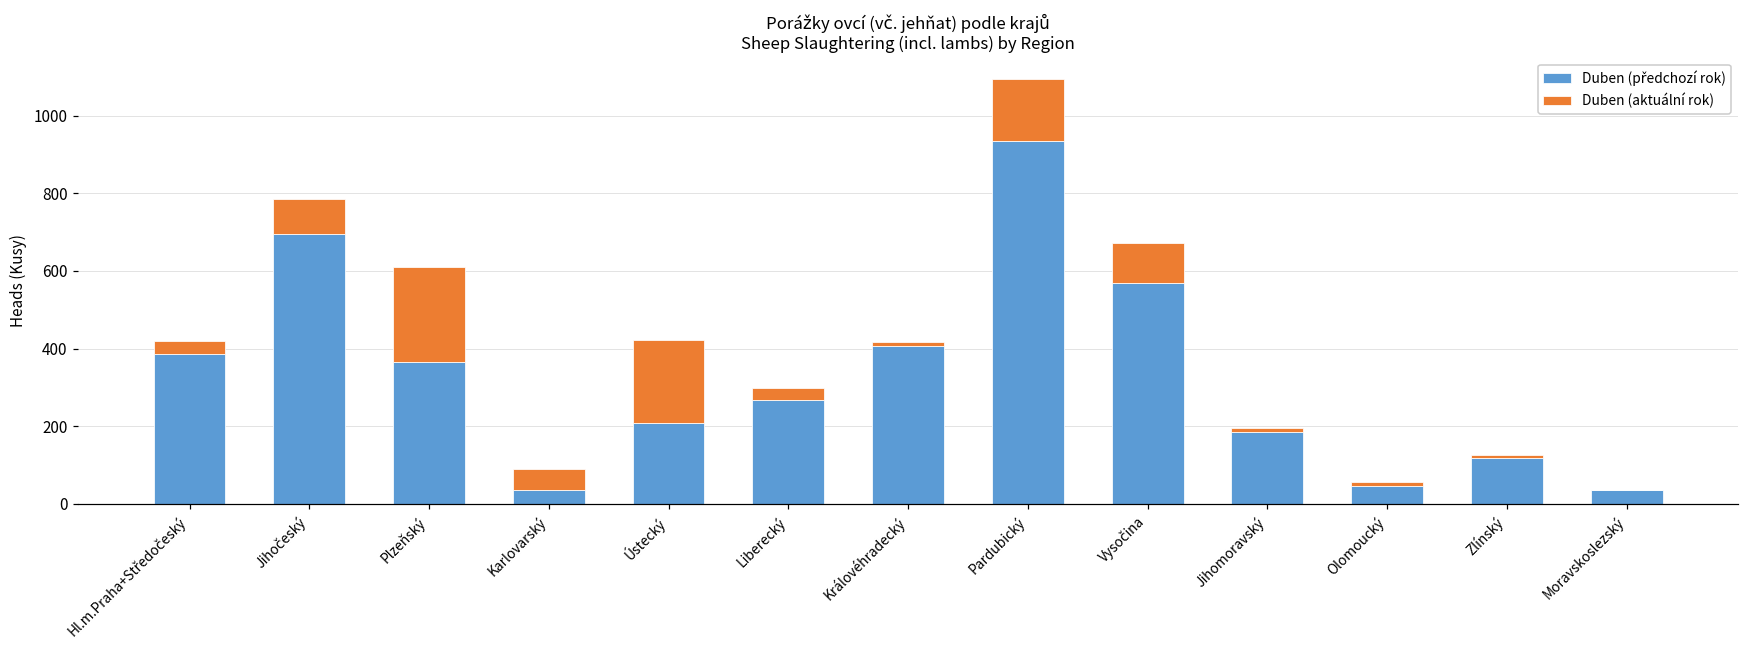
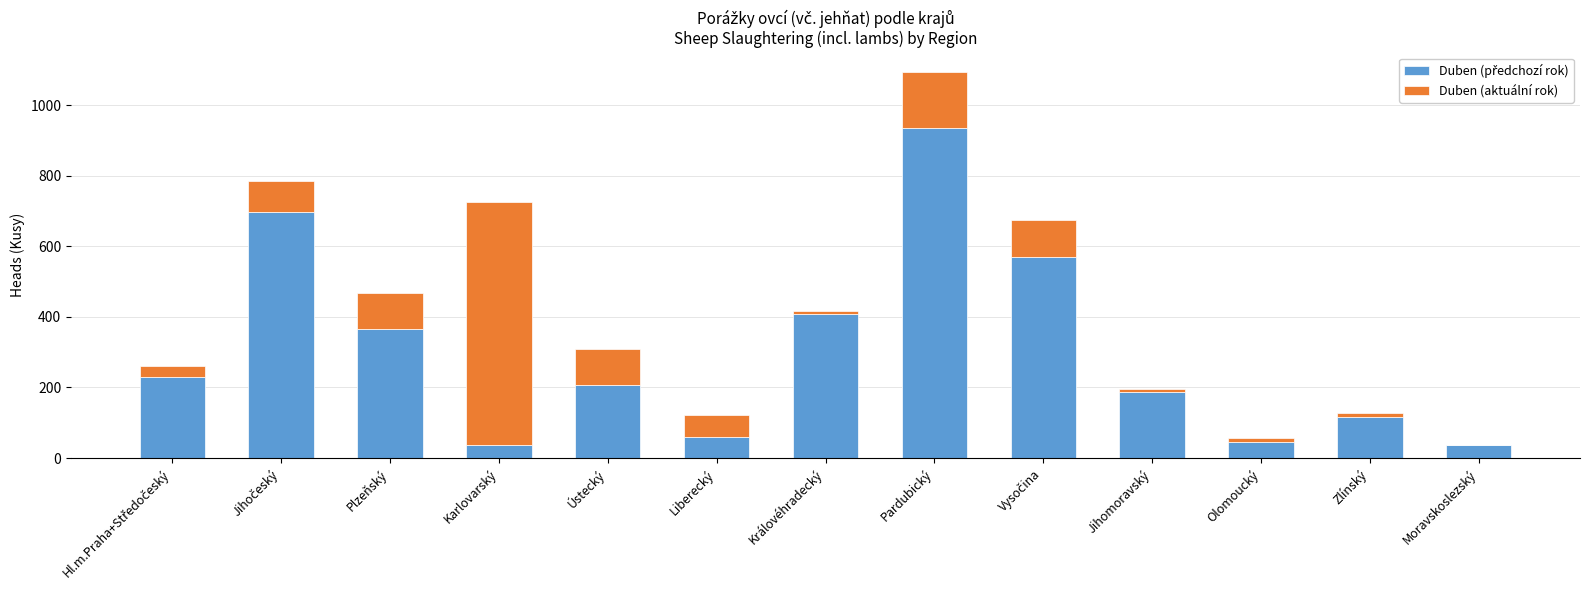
  {
    "Duben (předchozí rok)": {
-     "Hl.m.Praha+Středočeský": 390,
+     "Hl.m.Praha+Středočeský": 230,
      "Jihočeský": 700,
      "Plzeňský": 370,
      "Karlovarský": 40,
      "Ústecký": 210,
-     "Liberecký": 270,
+     "Liberecký": 60,
      "Královéhradecký": 410,
      "Pardubický": 940,
      "Vysočina": 570,
      "Jihomoravský": 190,
      "Olomoucký": 50,
      "Zlínský": 120,
      "Moravskoslezský": 40
    },
    "Duben (aktuální rok)": {
      "Hl.m.Praha+Středočeský": 30,
      "Jihočeský": 90,
-     "Plzeňský": 240,
-     "Karlovarský": 50,
-     "Ústecký": 210,
-     "Liberecký": 30,
+     "Plzeňský": 100,
+     "Karlovarský": 690,
+     "Ústecký": 100,
+     "Liberecký": 60,
      "Královéhradecký": 10,
      "Pardubický": 160,
      "Vysočina": 100,
      "Jihomoravský": 10,
      "Olomoucký": 10,
      "Zlínský": 10,
      "Moravskoslezský": 0
    }
  }
